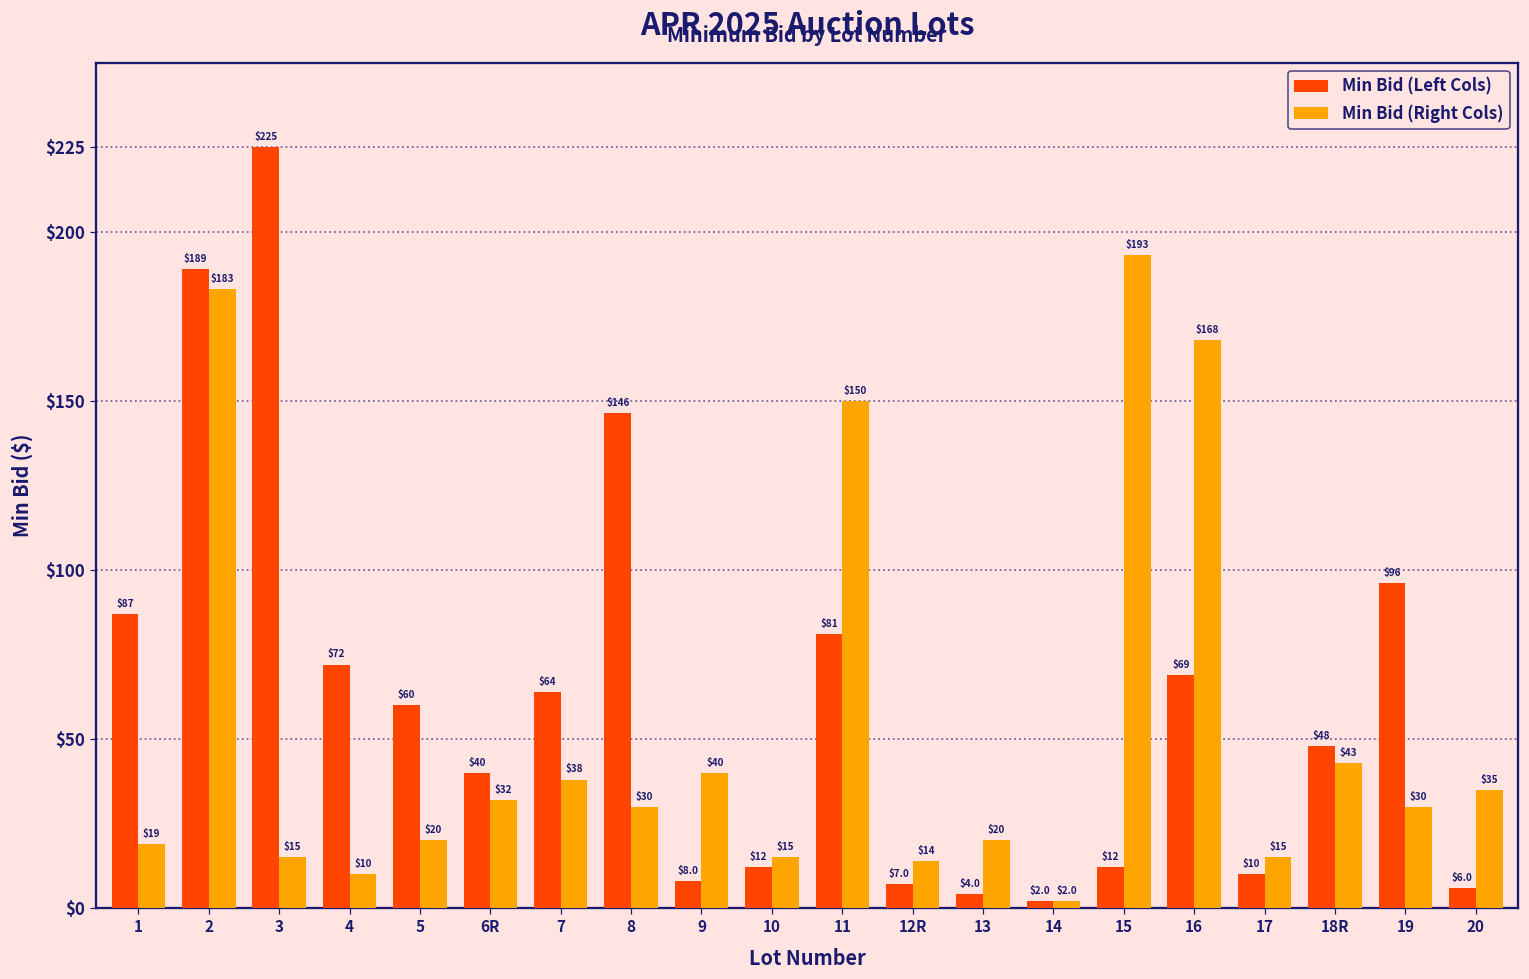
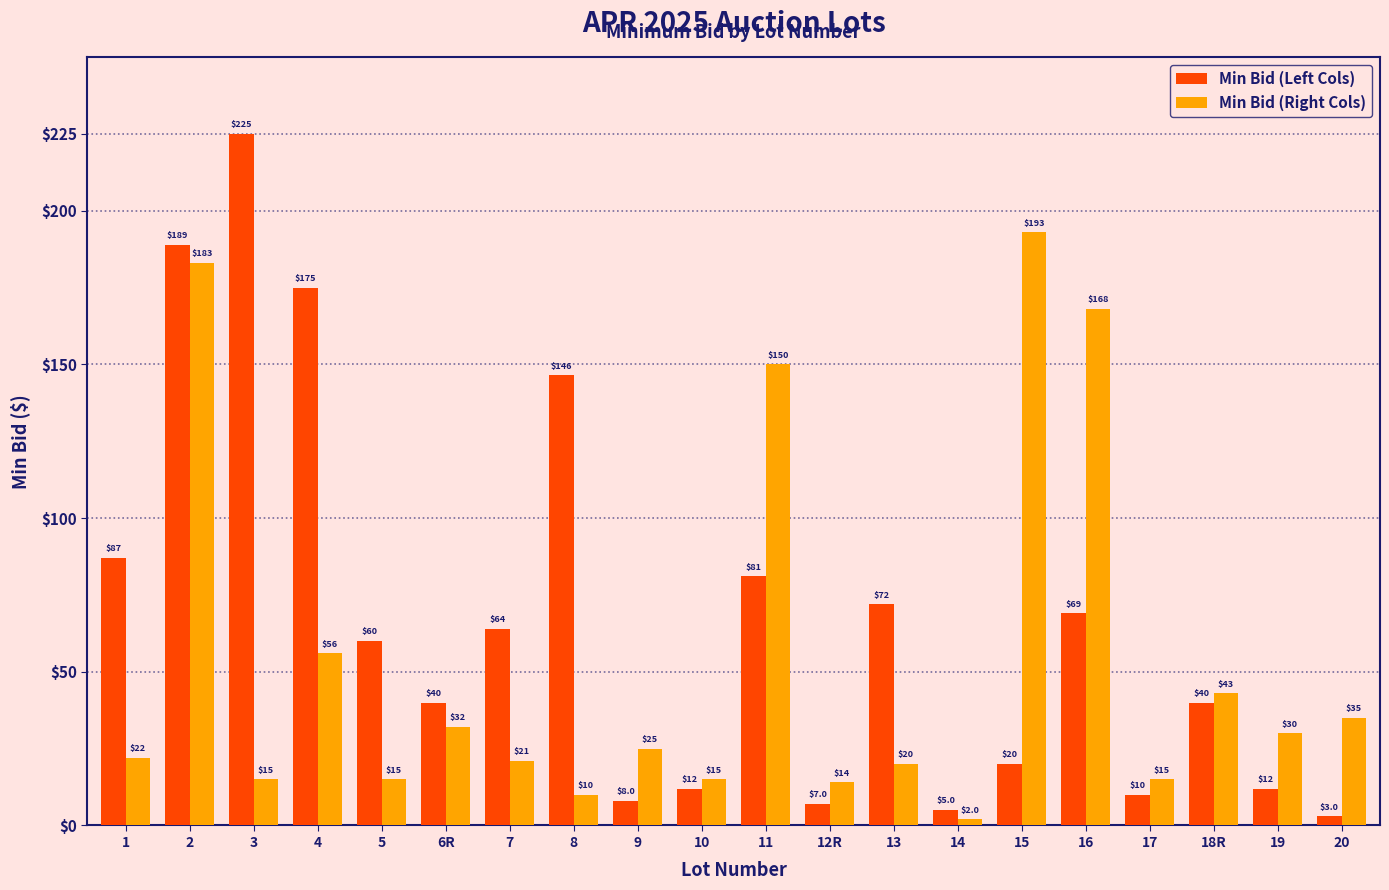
  {
    "Min Bid (Left Cols)": {
      "1": "$87",
      "2": "$189",
      "3": "$225",
-     "4": "$72",
+     "4": "$175",
      "5": "$60",
      "6R": "$40",
      "7": "$64",
      "8": "$146",
      "9": "$8.0",
      "10": "$12",
      "11": "$81",
      "12R": "$7.0",
-     "13": "$4.0",
-     "14": "$2.0",
-     "15": "$12",
+     "13": "$72",
+     "14": "$5.0",
+     "15": "$20",
      "16": "$69",
      "17": "$10",
-     "18R": "$48",
-     "19": "$96",
-     "20": "$6.0"
+     "18R": "$40",
+     "19": "$12",
+     "20": "$3.0"
    },
    "Min Bid (Right Cols)": {
-     "1": "$19",
+     "1": "$22",
      "2": "$183",
      "3": "$15",
-     "4": "$10",
-     "5": "$20",
+     "4": "$56",
+     "5": "$15",
      "6R": "$32",
-     "7": "$38",
-     "8": "$30",
-     "9": "$40",
+     "7": "$21",
+     "8": "$10",
+     "9": "$25",
      "10": "$15",
      "11": "$150",
      "12R": "$14",
      "13": "$20",
      "14": "$2.0",
      "15": "$193",
      "16": "$168",
      "17": "$15",
      "18R": "$43",
      "19": "$30",
      "20": "$35"
    }
  }
